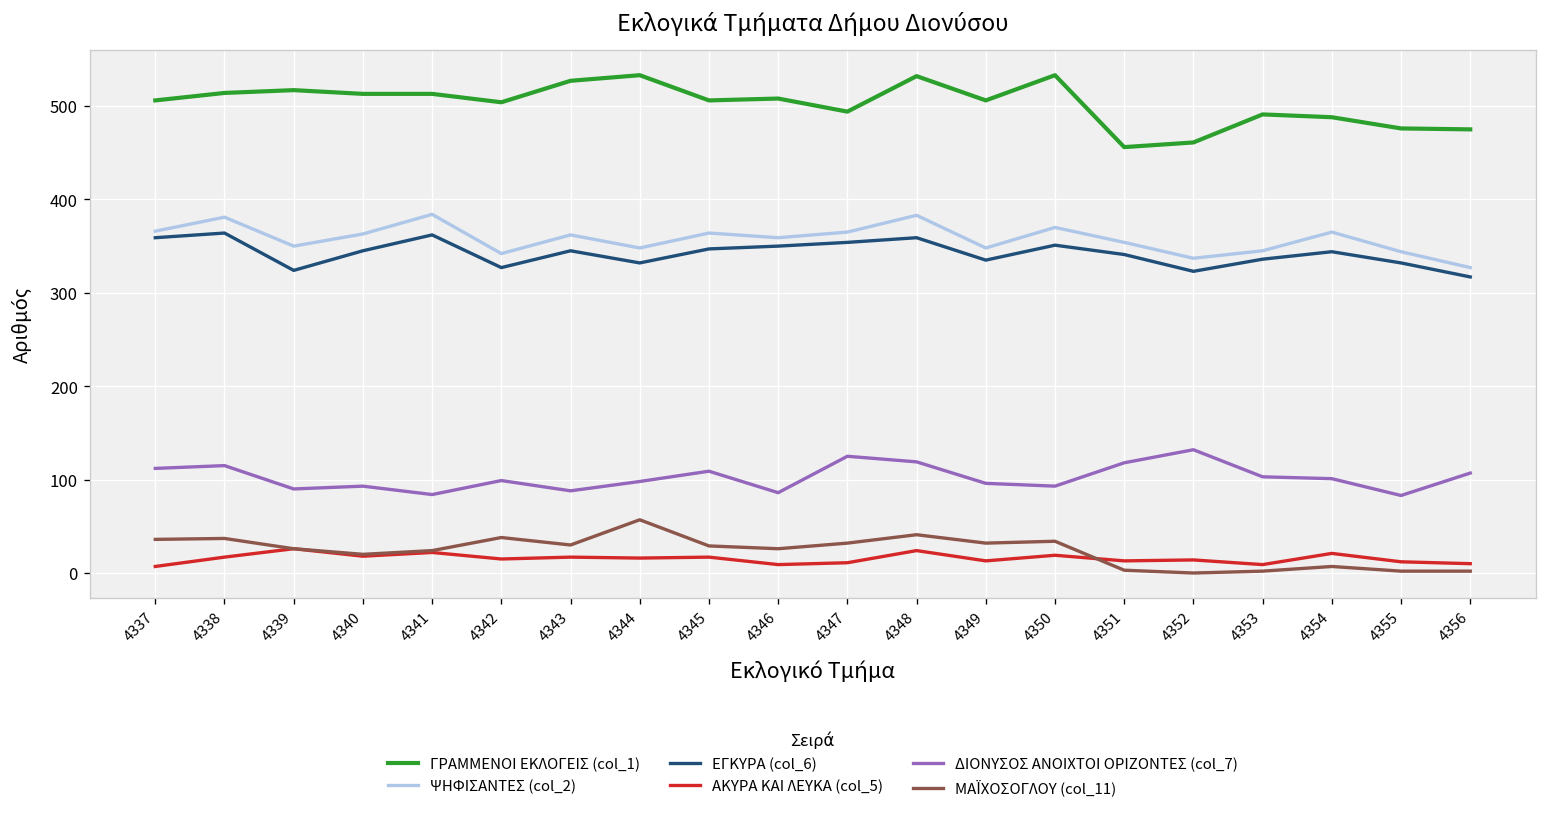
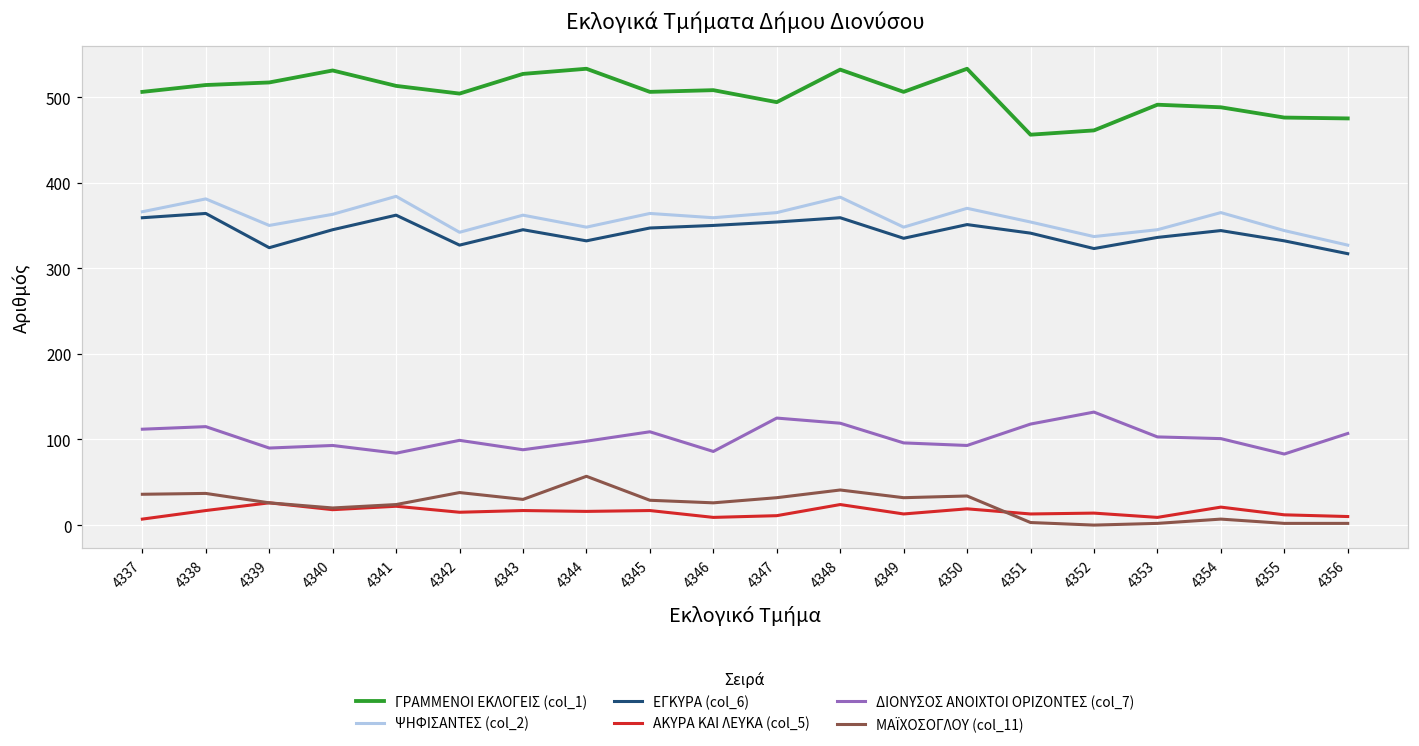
  {
    "ΓΡΑΜΜΕΝΟΙ ΕΚΛΟΓΕΙΣ (col_1)": {
      "4337": 510,
      "4338": 510,
      "4339": 520,
-     "4340": 510,
+     "4340": 530,
      "4341": 510,
      "4342": 500,
      "4343": 530,
      "4344": 530,
      "4345": 510,
      "4346": 510,
      "4347": 490,
      "4348": 530,
      "4349": 510,
      "4350": 530,
      "4351": 460,
      "4352": 460,
      "4353": 490,
      "4354": 490,
      "4355": 480,
      "4356": 480
    },
    "ΨΗΦΙΣΑΝΤΕΣ (col_2)": {
      "4337": 370,
      "4338": 380,
      "4339": 350,
      "4340": 360,
      "4341": 380,
      "4342": 340,
      "4343": 360,
      "4344": 350,
      "4345": 360,
      "4346": 360,
      "4347": 370,
      "4348": 380,
      "4349": 350,
      "4350": 370,
      "4351": 350,
      "4352": 340,
      "4353": 350,
      "4354": 370,
      "4355": 340,
      "4356": 330
    },
    "ΕΓΚΥΡΑ (col_6)": {
      "4337": 360,
      "4338": 360,
      "4339": 320,
      "4340": 350,
      "4341": 360,
      "4342": 330,
      "4343": 350,
      "4344": 330,
      "4345": 350,
      "4346": 350,
      "4347": 350,
      "4348": 360,
      "4349": 340,
      "4350": 350,
      "4351": 340,
      "4352": 320,
      "4353": 340,
      "4354": 340,
      "4355": 330,
      "4356": 320
    },
    "ΑΚΥΡΑ ΚΑΙ ΛΕΥΚΑ (col_5)": {
      "4337": 10,
      "4338": 20,
      "4342": 20,
      "4343": 20,
      "4344": 20,
      "4345": 20,
      "4346": 10,
      "4347": 10,
      "4348": 20,
      "4349": 10,
      "4350": 20,
      "4351": 10,
      "4352": 10,
      "4353": 10,
      "4354": 20,
      "4355": 10,
      "4356": 10
    },
    "ΔΙΟΝΥΣΟΣ ΑΝΟΙΧΤΟΙ ΟΡΙΖΟΝΤΕΣ (col_7)": {
      "4337": 110,
      "4338": 120,
      "4339": 90,
      "4340": 90,
      "4341": 80,
      "4342": 100,
      "4343": 90,
      "4344": 100,
      "4345": 110,
      "4346": 90,
      "4347": 130,
      "4348": 120,
      "4349": 100,
      "4350": 90,
      "4351": 120,
      "4352": 130,
      "4353": 100,
      "4354": 100,
      "4355": 80,
      "4356": 110
    },
    "ΜΑΪΧΟΣΟΓΛΟΥ (col_11)": {
      "4337": 40,
      "4338": 40,
      "4342": 40,
      "4343": 30,
      "4344": 60,
      "4345": 30,
      "4346": 30,
      "4347": 30,
      "4348": 40,
      "4349": 30,
      "4350": 30,
      "4351": 0,
      "4352": 0,
      "4353": 0,
      "4354": 10,
      "4355": 0,
      "4356": 0
    }
  }
